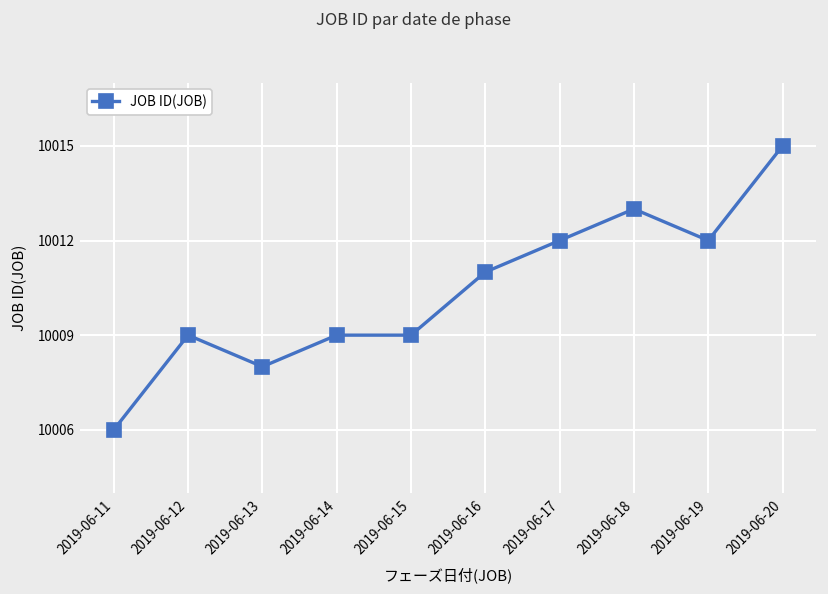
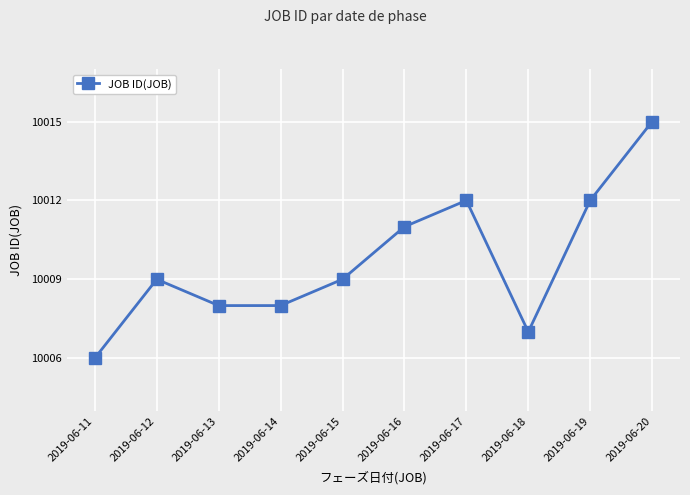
  {
    "2019-06-11": 10006,
    "2019-06-12": 10009,
    "2019-06-13": 10008,
-   "2019-06-14": 10009,
+   "2019-06-14": 10008,
    "2019-06-15": 10009,
    "2019-06-16": 10011,
    "2019-06-17": 10012,
-   "2019-06-18": 10013,
+   "2019-06-18": 10007,
    "2019-06-19": 10012,
    "2019-06-20": 10015
  }
